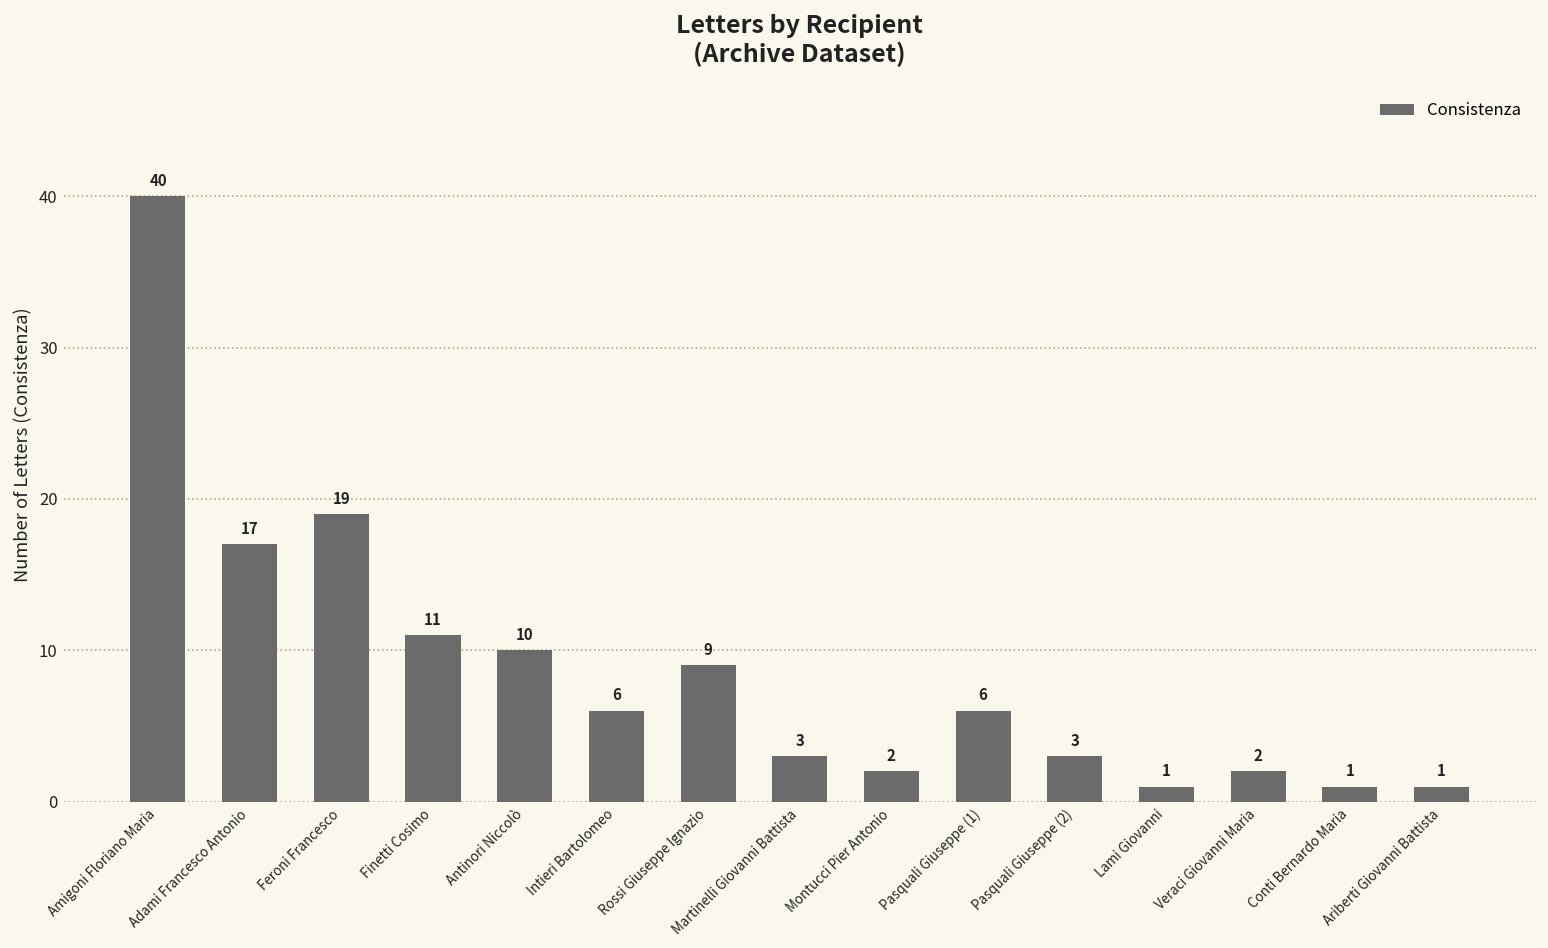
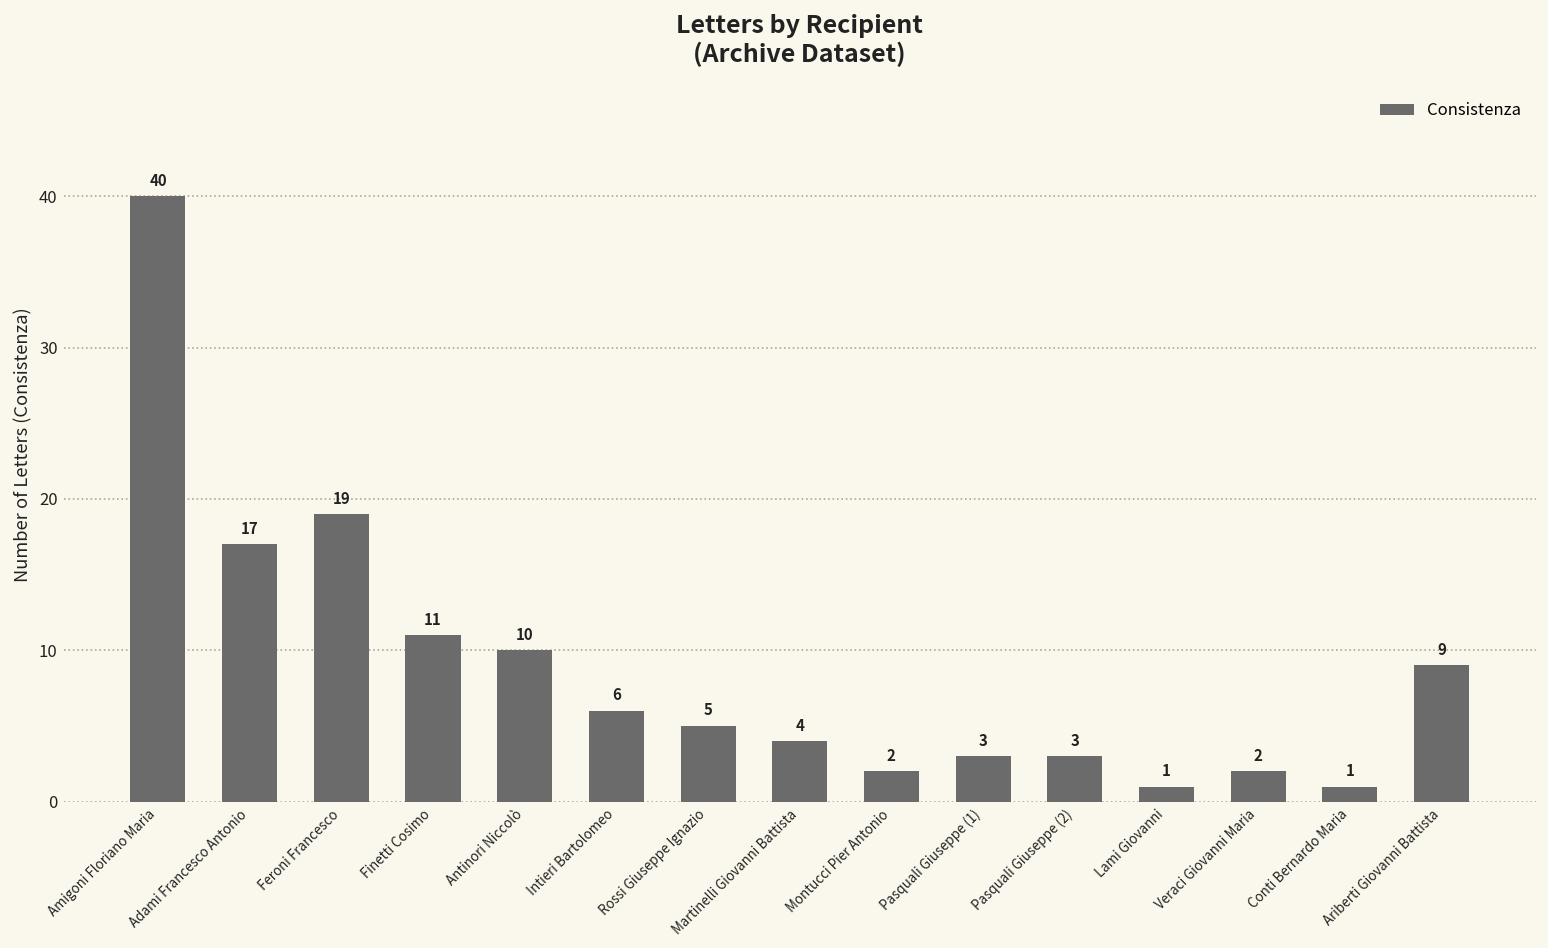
  {
    "Amigoni Floriano Maria": 40,
    "Adami Francesco Antonio": 17,
    "Feroni Francesco": 19,
    "Finetti Cosimo": 11,
    "Antinori Niccolò": 10,
    "Intieri Bartolomeo": 6,
-   "Rossi Giuseppe Ignazio": 9,
-   "Martinelli Giovanni Battista": 3,
+   "Rossi Giuseppe Ignazio": 5,
+   "Martinelli Giovanni Battista": 4,
    "Montucci Pier Antonio": 2,
-   "Pasquali Giuseppe (1)": 6,
+   "Pasquali Giuseppe (1)": 3,
    "Pasquali Giuseppe (2)": 3,
    "Lami Giovanni": 1,
    "Veraci Giovanni Maria": 2,
    "Conti Bernardo Maria": 1,
-   "Ariberti Giovanni Battista": 1
+   "Ariberti Giovanni Battista": 9
  }
